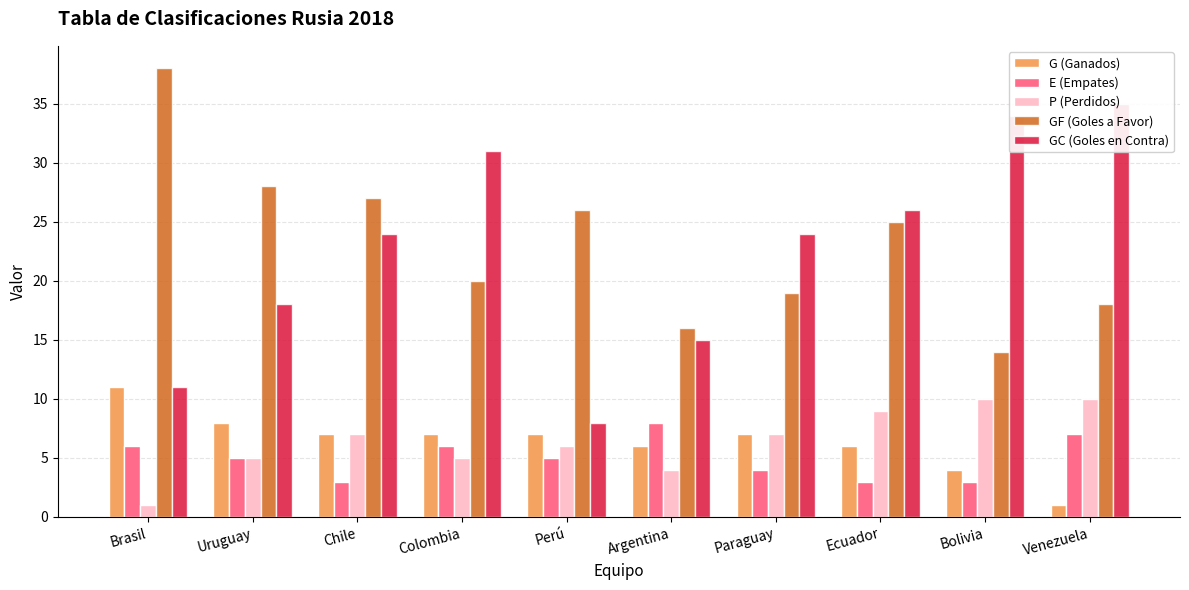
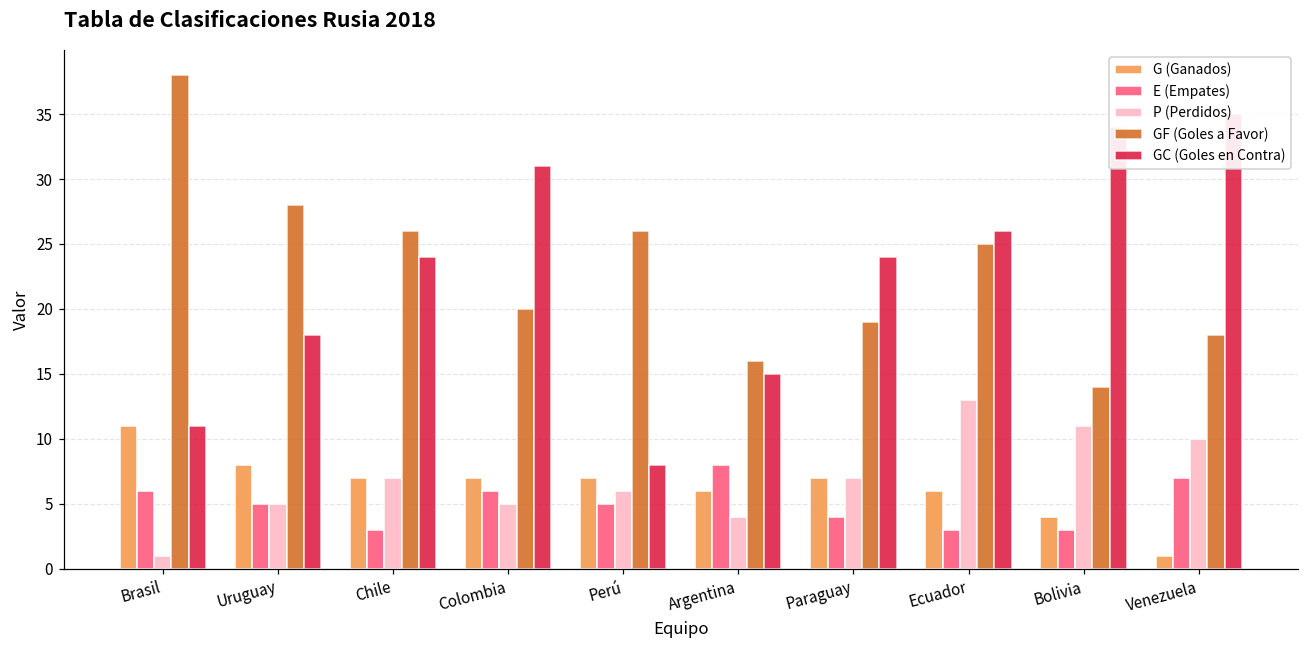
  {
    "G (Ganados)": {
      "Brasil": 11,
      "Uruguay": 8,
      "Chile": 7,
      "Colombia": 7,
      "Perú": 7,
      "Argentina": 6,
      "Paraguay": 7,
      "Ecuador": 6,
      "Bolivia": 4,
      "Venezuela": 1
    },
    "E (Empates)": {
      "Brasil": 6,
      "Uruguay": 5,
      "Chile": 3,
      "Colombia": 6,
      "Perú": 5,
      "Argentina": 8,
      "Paraguay": 4,
      "Ecuador": 3,
      "Bolivia": 3,
      "Venezuela": 7
    },
    "P (Perdidos)": {
      "Brasil": 1,
      "Uruguay": 5,
      "Chile": 7,
      "Colombia": 5,
      "Perú": 6,
      "Argentina": 4,
      "Paraguay": 7,
-     "Ecuador": 9,
-     "Bolivia": 10,
+     "Ecuador": 13,
+     "Bolivia": 11,
      "Venezuela": 10
    },
    "GF (Goles a Favor)": {
      "Brasil": 38,
      "Uruguay": 28,
-     "Chile": 27,
+     "Chile": 26,
      "Colombia": 20,
      "Perú": 26,
      "Argentina": 16,
      "Paraguay": 19,
      "Ecuador": 25,
      "Bolivia": 14,
      "Venezuela": 18
    },
    "GC (Goles en Contra)": {
      "Brasil": 11,
      "Uruguay": 18,
      "Chile": 24,
      "Colombia": 31,
      "Perú": 8,
      "Argentina": 15,
      "Paraguay": 24,
      "Ecuador": 26
    }
  }
